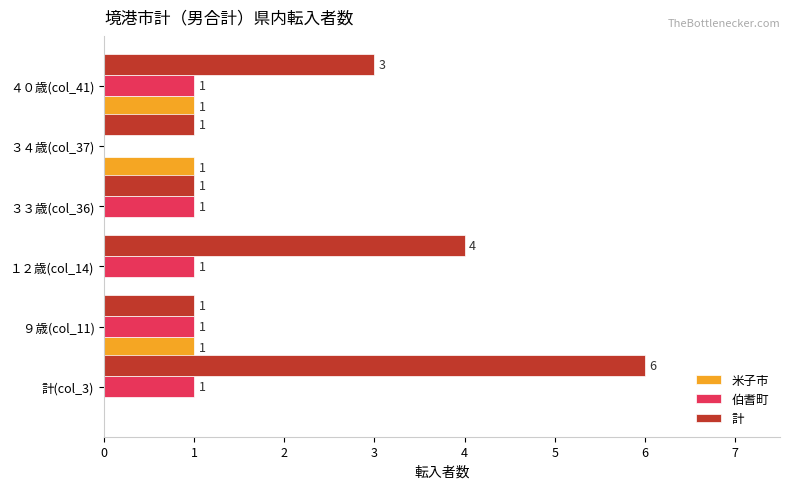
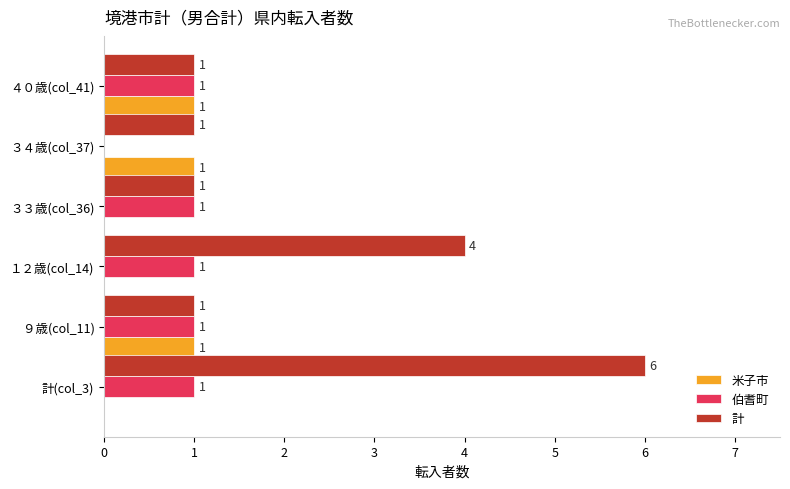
  {
    "米子市": {
      "４０歳(col_41)": 1,
      "３４歳(col_37)": 1,
      "９歳(col_11)": 1
    },
    "伯耆町": {
      "４０歳(col_41)": 1,
      "３３歳(col_36)": 1,
      "１２歳(col_14)": 1,
      "９歳(col_11)": 1,
      "計(col_3)": 1
    },
    "計": {
-     "４０歳(col_41)": 3,
+     "４０歳(col_41)": 1,
      "３４歳(col_37)": 1,
      "３３歳(col_36)": 1,
      "１２歳(col_14)": 4,
      "９歳(col_11)": 1,
      "計(col_3)": 6
    }
  }
